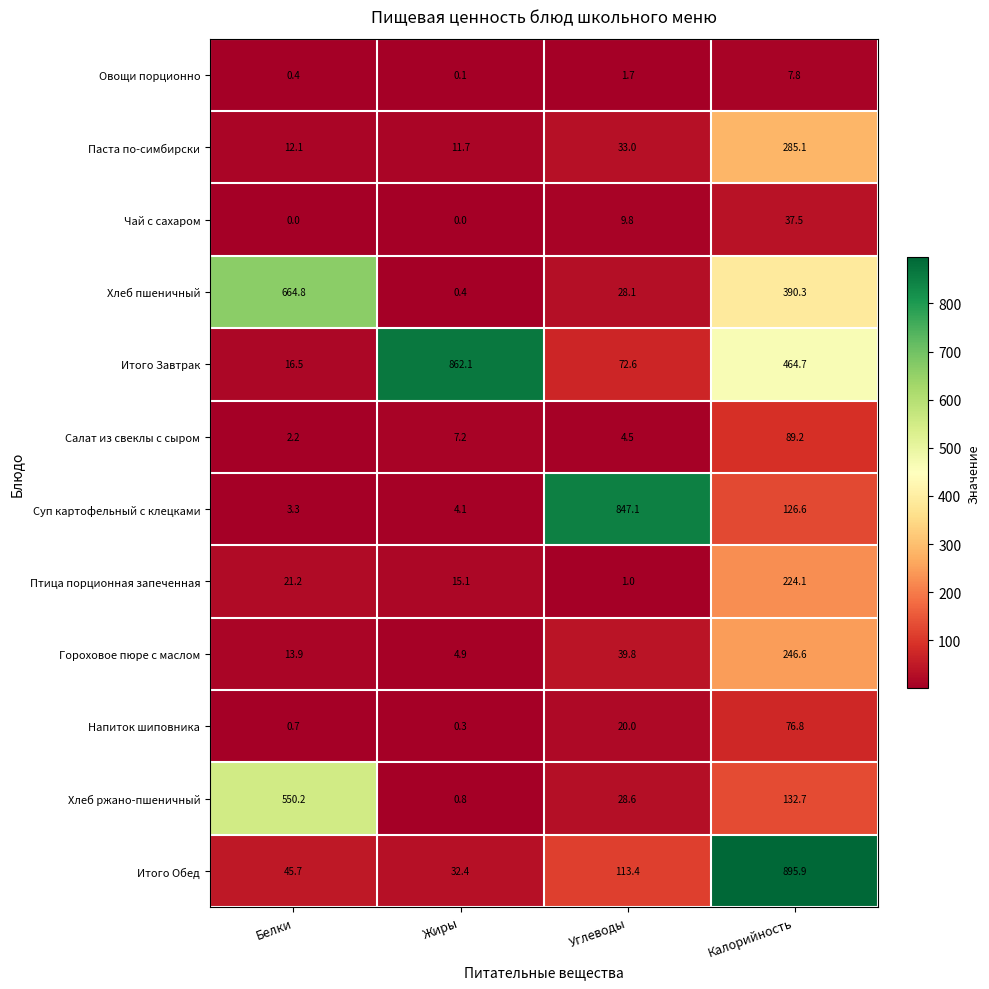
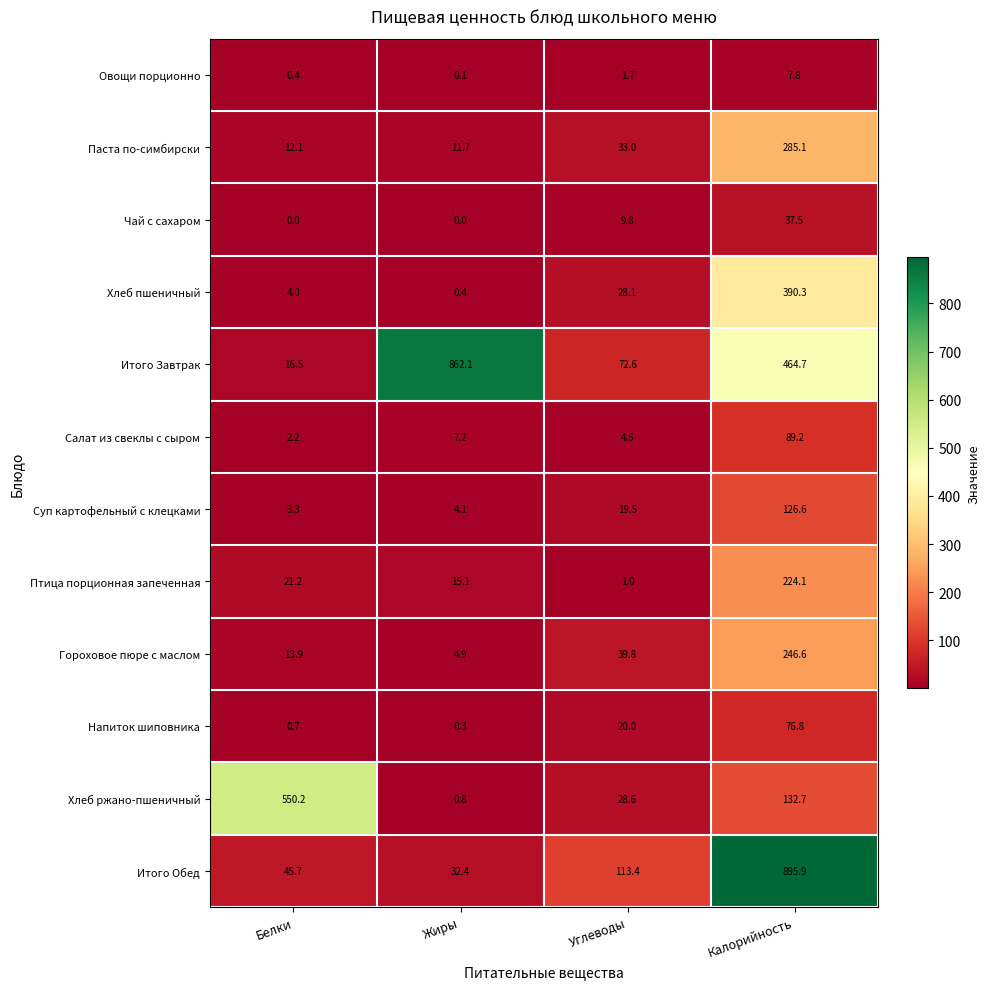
  {
    "Овощи порционно": {
      "Белки": 0.4,
      "Жиры": 0.1,
      "Углеводы": 1.7,
      "Калорийность": 7.8
    },
    "Паста по-симбирски": {
      "Белки": 12.1,
      "Жиры": 11.7,
      "Углеводы": 33.0,
      "Калорийность": 285.1
    },
    "Чай с сахаром": {
      "Белки": 0.0,
      "Жиры": 0.0,
      "Углеводы": 9.8,
      "Калорийность": 37.5
    },
    "Хлеб пшеничный": {
-     "Белки": 664.8,
+     "Белки": 4.0,
      "Жиры": 0.4,
      "Углеводы": 28.1,
      "Калорийность": 390.3
    },
    "Итого Завтрак": {
      "Белки": 16.5,
      "Жиры": 862.1,
      "Углеводы": 72.6,
      "Калорийность": 464.7
    },
    "Салат из свеклы с сыром": {
      "Белки": 2.2,
      "Жиры": 7.2,
      "Углеводы": 4.5,
      "Калорийность": 89.2
    },
    "Суп картофельный с клецками": {
      "Белки": 3.3,
      "Жиры": 4.1,
-     "Углеводы": 847.1,
+     "Углеводы": 19.5,
      "Калорийность": 126.6
    },
    "Птица порционная запеченная": {
      "Белки": 21.2,
      "Жиры": 15.1,
      "Углеводы": 1.0,
      "Калорийность": 224.1
    },
    "Гороховое пюре с маслом": {
      "Белки": 13.9,
      "Жиры": 4.9,
      "Углеводы": 39.8,
      "Калорийность": 246.6
    },
    "Напиток шиповника": {
      "Белки": 0.7,
      "Жиры": 0.3,
      "Углеводы": 20.0,
      "Калорийность": 76.8
    },
    "Хлеб ржано-пшеничный": {
      "Белки": 550.2,
      "Жиры": 0.8,
      "Углеводы": 28.6,
      "Калорийность": 132.7
    },
    "Итого Обед": {
      "Белки": 45.7,
      "Жиры": 32.4,
      "Углеводы": 113.4,
      "Калорийность": 895.9
    }
  }
